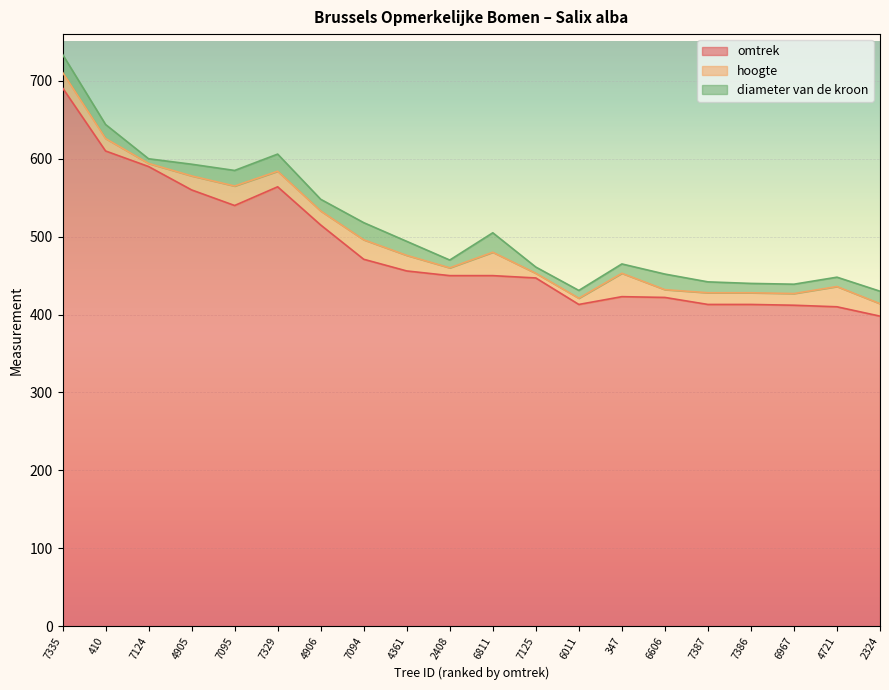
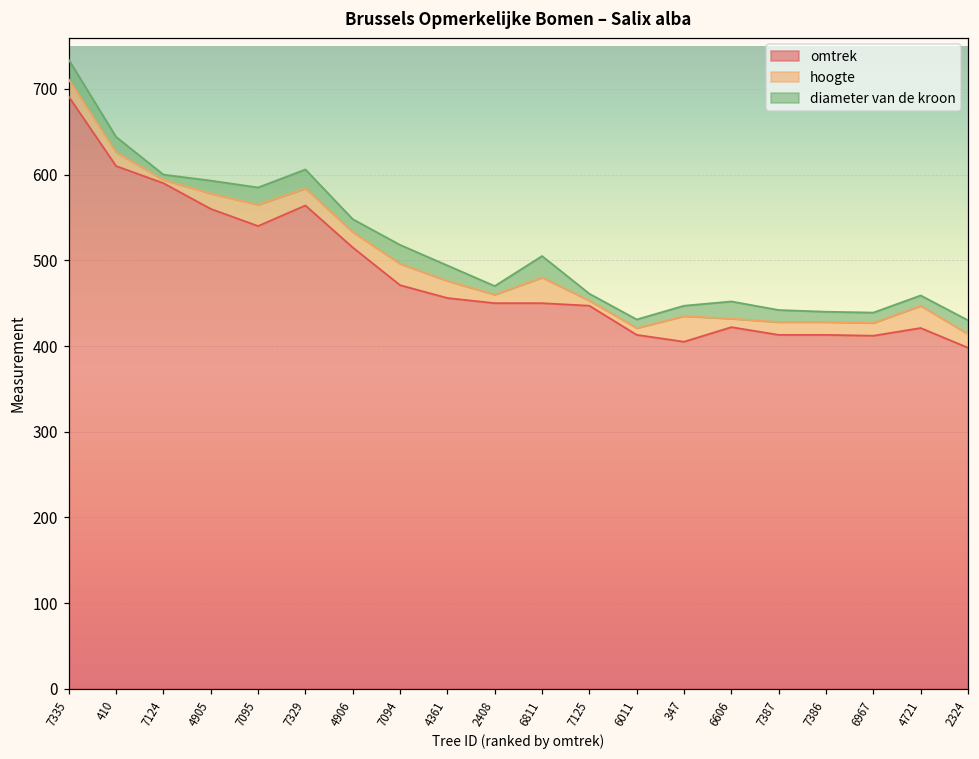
  {
    "omtrek": {
      "7335": 690,
      "410": 610,
      "7124": 590,
      "4905": 560,
      "7095": 540,
      "7329": 560,
      "4906": 520,
      "7094": 470,
      "4361": 460,
      "2408": 450,
      "6811": 450,
      "7125": 450,
      "6011": 410,
-     "347": 420,
+     "347": 410,
      "6606": 420,
      "7387": 410,
      "7386": 410,
      "6967": 410,
-     "4721": 410,
+     "4721": 420,
      "2324": 400
    },
    "hoogte": {
      "7335": 20,
      "410": 20,
      "7124": 0,
      "4905": 20,
      "7095": 30,
      "7329": 20,
      "4906": 20,
      "7094": 30,
      "4361": 20,
      "2408": 10,
      "6811": 30,
      "7125": 10,
      "6011": 10,
      "347": 30,
      "6606": 10,
      "7387": 20,
      "7386": 20,
      "6967": 20,
      "4721": 30,
      "2324": 20
    },
    "diameter van de kroon": {
      "7335": 20,
      "410": 20,
      "7124": 10,
      "4905": 20,
      "7095": 20,
      "7329": 20,
      "4906": 20,
      "7094": 20,
      "4361": 20,
      "2408": 10,
      "6811": 30,
      "7125": 10,
      "6011": 10,
      "347": 10,
      "6606": 20,
      "7387": 10,
      "7386": 10,
      "6967": 10,
      "4721": 10,
      "2324": 20
    }
  }
